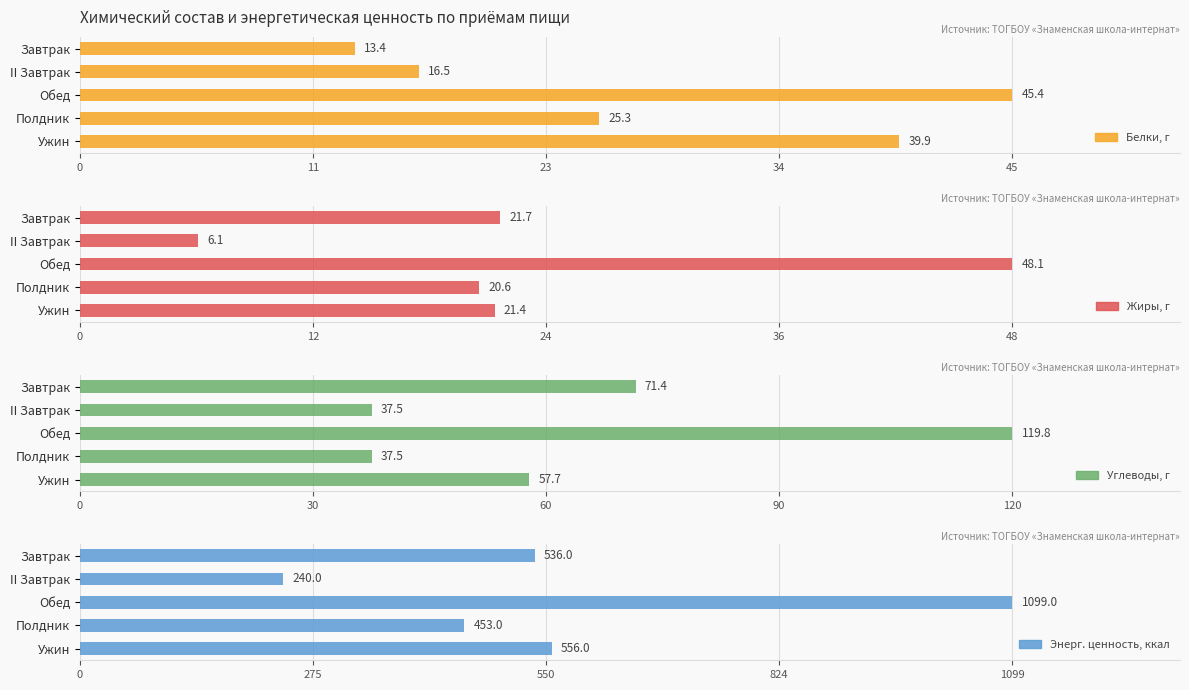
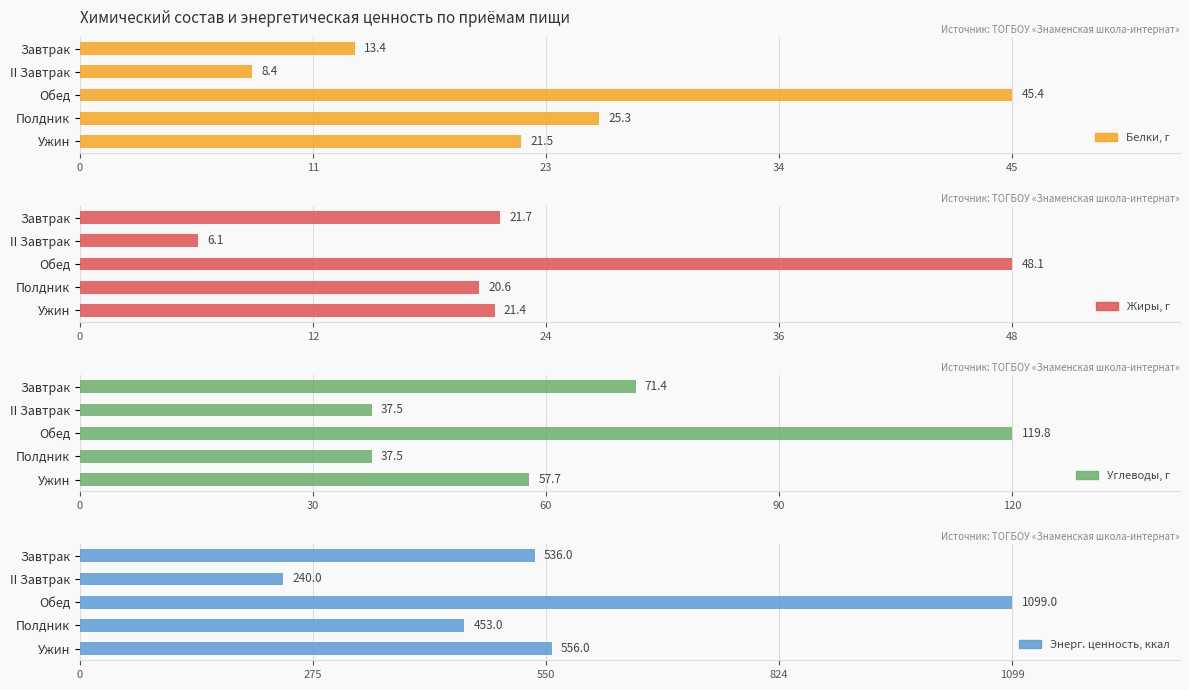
  {
    "Химический состав и энергетическая ценность по приёмам пищи": {
      "Завтрак": 13.4,
-     "II Завтрак": 16.5,
+     "II Завтрак": 8.4,
      "Обед": 45.4,
      "Полдник": 25.3,
-     "Ужин": 39.9
+     "Ужин": 21.5
    }
  }
